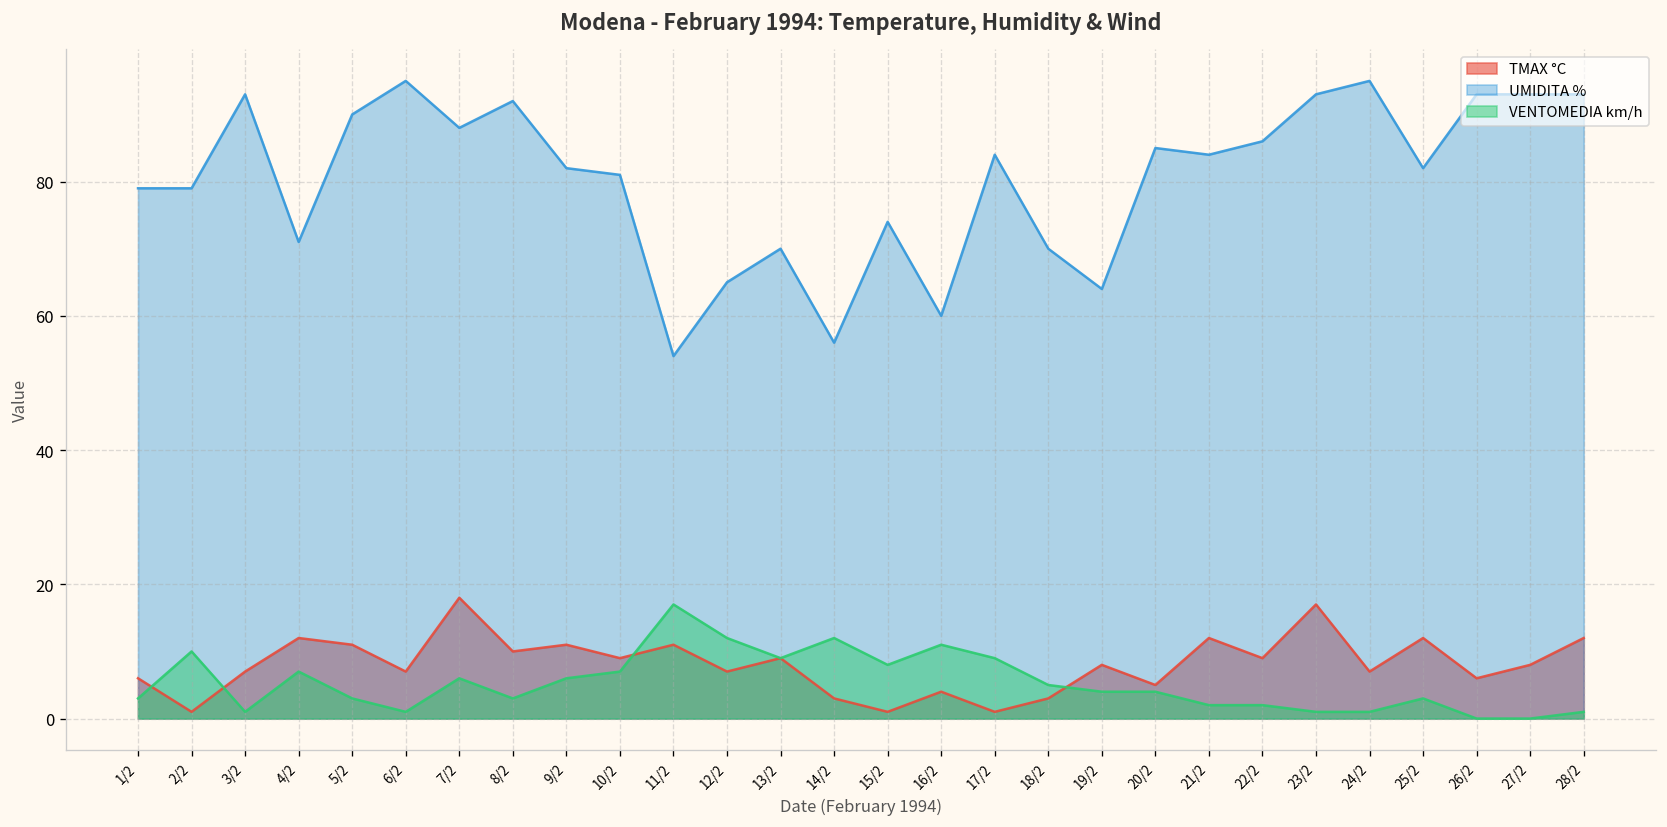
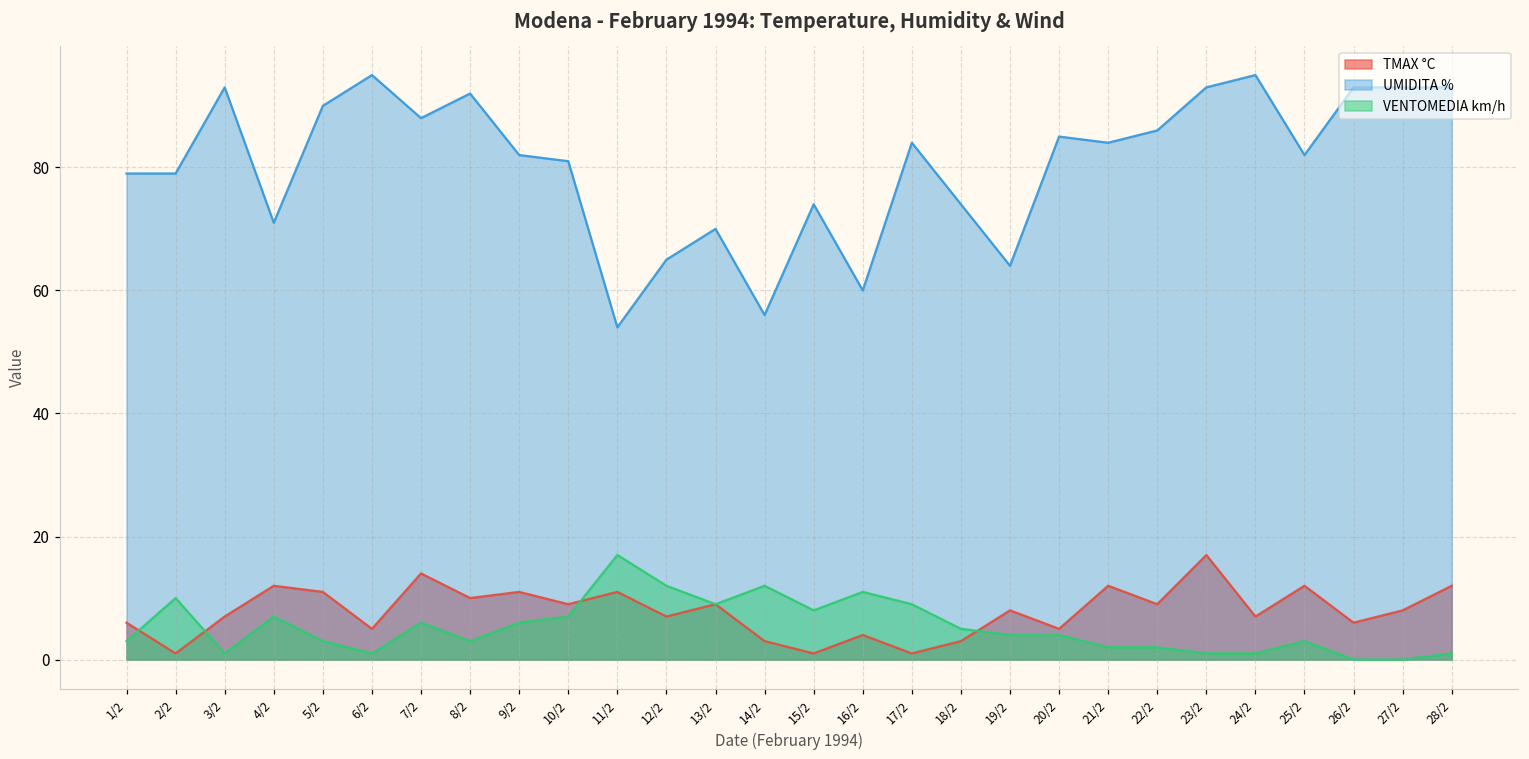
  {
    "TMAX °C": {
      "1/2": 6,
      "2/2": 1,
      "3/2": 7,
      "4/2": 12,
      "5/2": 11,
-     "6/2": 7,
-     "7/2": 18,
+     "6/2": 5,
+     "7/2": 14,
      "8/2": 10,
      "9/2": 11,
      "10/2": 9,
      "11/2": 11,
      "12/2": 7,
      "14/2": 3,
      "15/2": 1,
      "16/2": 4,
      "17/2": 1,
      "18/2": 3,
      "19/2": 8,
      "20/2": 5,
      "21/2": 12,
      "22/2": 9,
      "23/2": 17,
      "24/2": 7,
      "25/2": 12,
      "26/2": 6,
      "27/2": 8,
      "28/2": 12
    },
    "UMIDITA %": {
      "1/2": 79,
      "2/2": 79,
      "3/2": 93,
      "4/2": 71,
      "5/2": 90,
      "6/2": 95,
      "7/2": 88,
      "8/2": 92,
      "9/2": 82,
      "10/2": 81,
      "11/2": 54,
      "12/2": 65,
      "13/2": 70,
      "14/2": 56,
      "15/2": 74,
      "16/2": 60,
      "17/2": 84,
-     "18/2": 70,
+     "18/2": 74,
      "19/2": 64,
      "20/2": 85,
      "21/2": 84,
      "22/2": 86,
      "23/2": 93,
      "24/2": 95,
      "25/2": 82
    },
    "VENTOMEDIA km/h": {
      "1/2": 3,
      "2/2": 10,
      "3/2": 1,
      "4/2": 7,
      "5/2": 3,
      "6/2": 1,
      "7/2": 6,
      "8/2": 3,
      "9/2": 6,
      "10/2": 7,
      "11/2": 17,
      "12/2": 12,
      "14/2": 12,
      "15/2": 8,
      "16/2": 11,
      "17/2": 9,
      "18/2": 5,
      "19/2": 4,
      "20/2": 4,
      "21/2": 2,
      "22/2": 2,
      "23/2": 1,
      "24/2": 1,
      "25/2": 3,
      "26/2": 0,
      "27/2": 0,
      "28/2": 1
    }
  }
